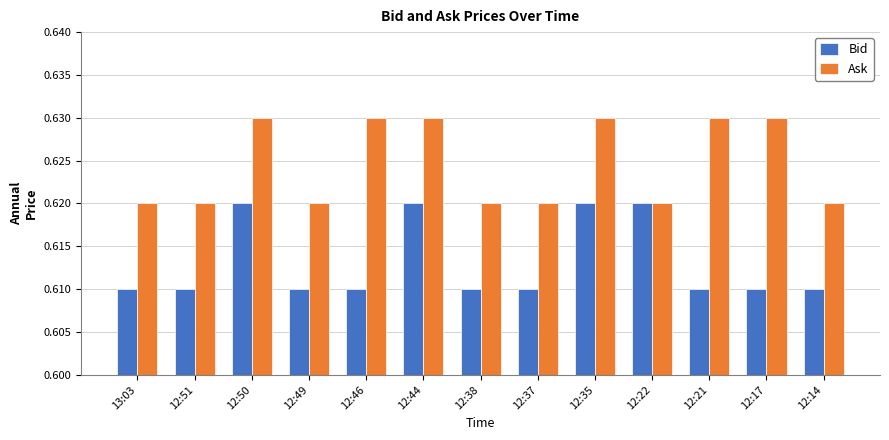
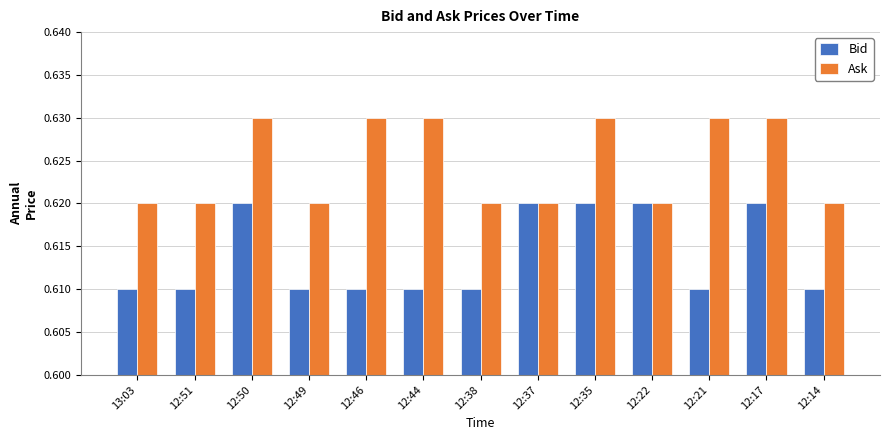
  {
    "Bid": {
      "13:03": 0.61,
      "12:51": 0.61,
      "12:50": 0.62,
      "12:49": 0.61,
      "12:46": 0.61,
-     "12:44": 0.62,
+     "12:44": 0.61,
      "12:38": 0.61,
-     "12:37": 0.61,
+     "12:37": 0.62,
      "12:35": 0.62,
      "12:22": 0.62,
      "12:21": 0.61,
-     "12:17": 0.61,
+     "12:17": 0.62,
      "12:14": 0.61
    },
    "Ask": {
      "13:03": 0.62,
      "12:51": 0.62,
      "12:50": 0.63,
      "12:49": 0.62,
      "12:46": 0.63,
      "12:44": 0.63,
      "12:38": 0.62,
      "12:37": 0.62,
      "12:35": 0.63,
      "12:22": 0.62,
      "12:21": 0.63,
      "12:17": 0.63,
      "12:14": 0.62
    }
  }
